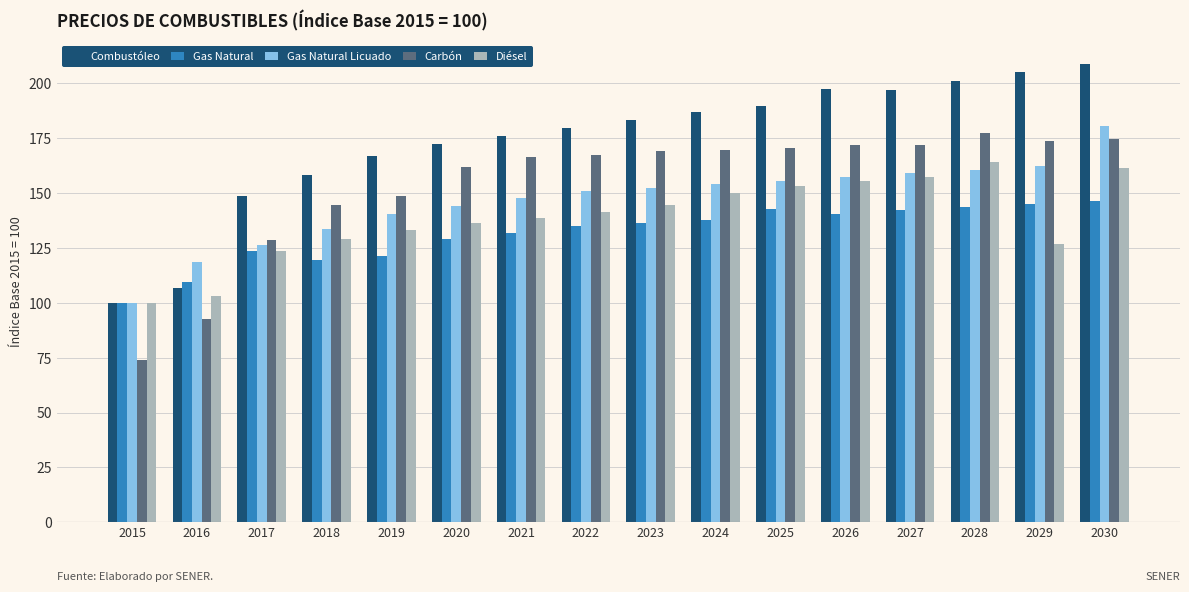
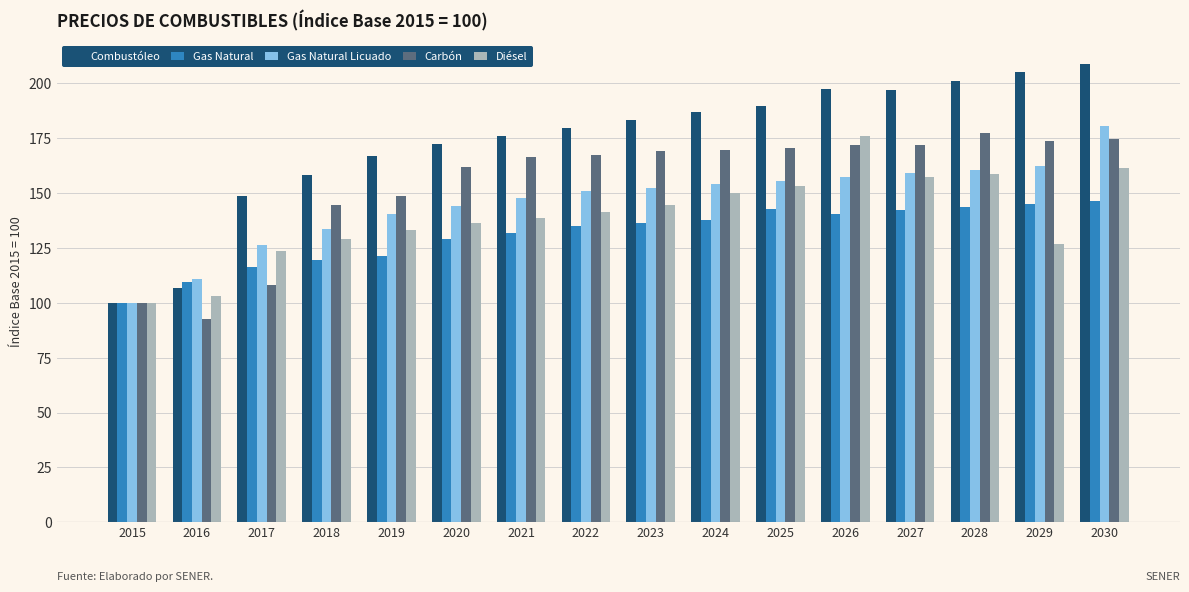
  {
    "Combustóleo": {
      "2015": 100,
      "2016": 107,
      "2017": 149,
      "2018": 158,
      "2019": 167,
      "2020": 172,
      "2021": 176,
      "2022": 180,
      "2023": 183,
      "2024": 187,
      "2025": 189,
      "2026": 197,
      "2027": 197,
      "2028": 201,
      "2029": 205,
      "2030": 209
    },
    "Gas Natural": {
      "2015": 100,
      "2016": 110,
-     "2017": 123,
+     "2017": 116,
      "2018": 120,
      "2019": 121,
      "2020": 129,
      "2021": 132,
      "2022": 135,
      "2023": 136,
      "2024": 138,
      "2025": 143,
      "2026": 141,
      "2027": 142,
      "2028": 144,
      "2029": 145,
      "2030": 146
    },
    "Gas Natural Licuado": {
      "2015": 100,
-     "2016": 118,
+     "2016": 111,
      "2017": 127,
      "2018": 134,
      "2019": 141,
      "2020": 144,
      "2021": 148,
      "2022": 151,
      "2023": 152,
      "2024": 154,
      "2025": 156,
      "2026": 157,
      "2027": 159,
      "2028": 161,
      "2029": 162,
      "2030": 181
    },
    "Carbón": {
-     "2015": 74,
+     "2015": 100,
      "2016": 92,
-     "2017": 128,
+     "2017": 108,
      "2018": 145,
      "2019": 149,
      "2020": 162,
      "2021": 166,
      "2022": 167,
      "2023": 169,
      "2024": 170,
      "2025": 171,
      "2026": 172,
      "2027": 172,
      "2028": 178,
      "2029": 174,
      "2030": 175
    },
    "Diésel": {
      "2015": 100,
      "2016": 103,
      "2017": 124,
      "2018": 129,
      "2019": 133,
      "2020": 136,
      "2021": 139,
      "2022": 141,
      "2023": 145,
      "2024": 150,
      "2025": 153,
-     "2026": 155,
+     "2026": 176,
      "2027": 157,
-     "2028": 164,
+     "2028": 159,
      "2029": 127,
      "2030": 161
    }
  }
